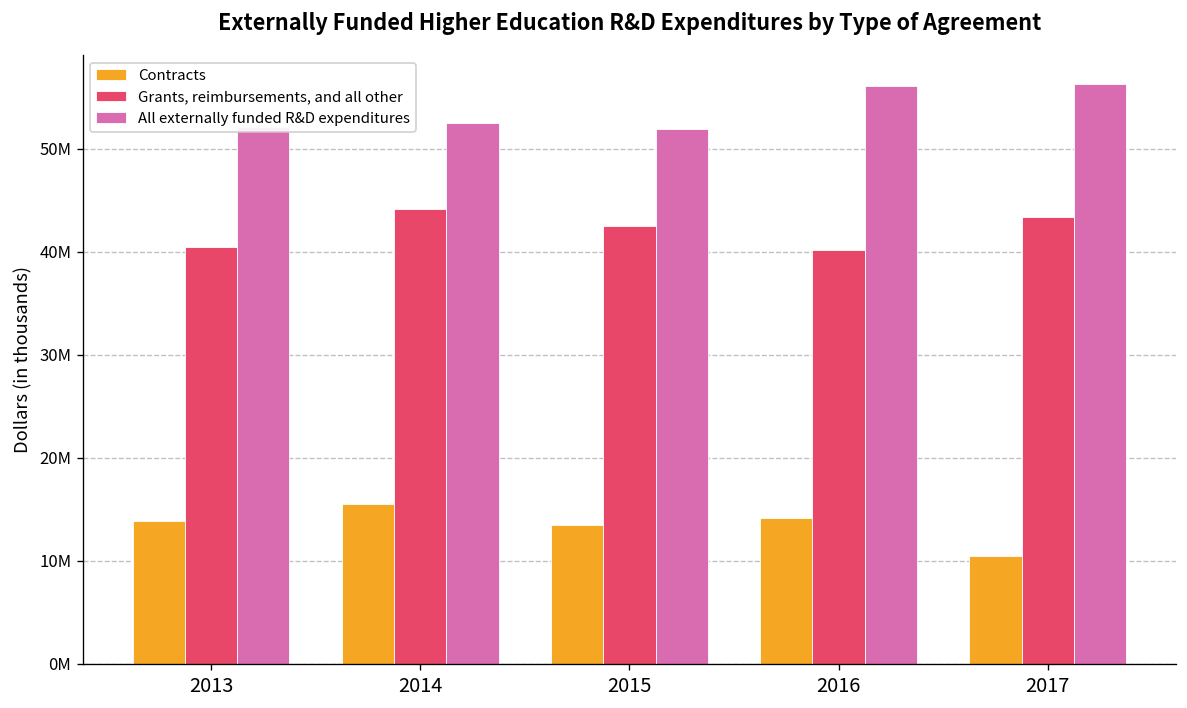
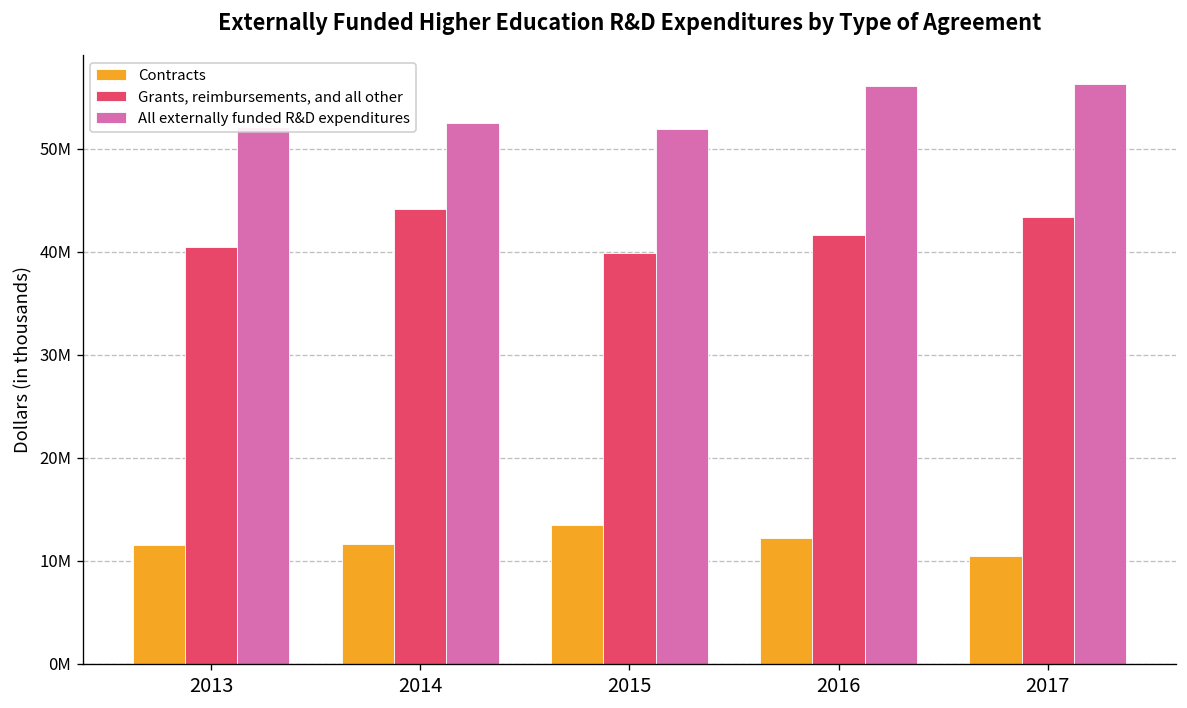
  {
    "Contracts": {
-     "2013": 14000000,
-     "2014": 16000000,
+     "2013": 12000000,
+     "2014": 12000000,
      "2015": 14000000,
-     "2016": 14000000,
+     "2016": 12000000,
      "2017": 11000000
    },
    "Grants, reimbursements, and all other": {
      "2013": 40000000,
      "2014": 44000000,
-     "2015": 42000000,
-     "2016": 40000000,
+     "2015": 40000000,
+     "2016": 42000000,
      "2017": 43000000
    },
    "All externally funded R&D expenditures": {
      "2014": 52000000,
      "2015": 52000000,
      "2016": 56000000,
      "2017": 56000000
    }
  }
